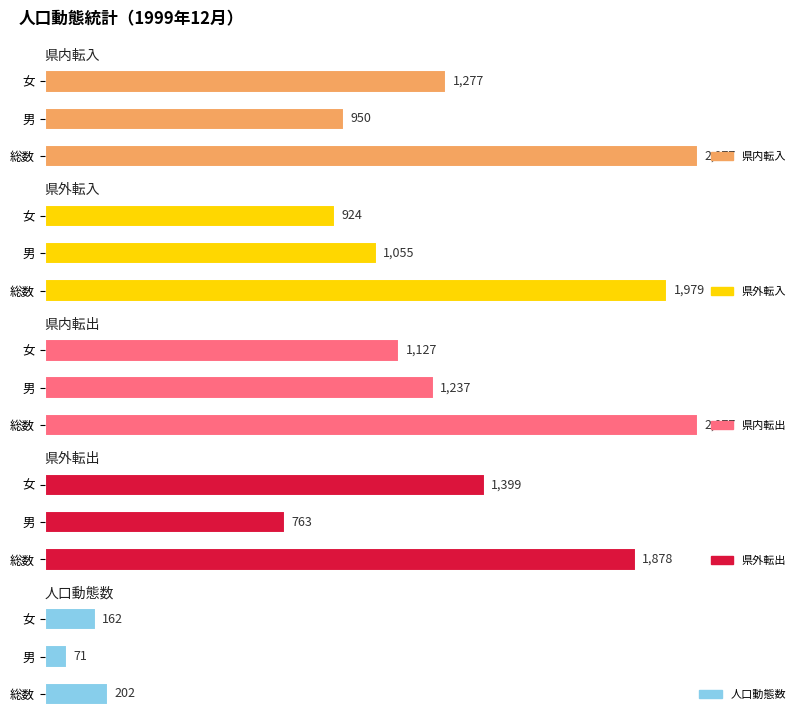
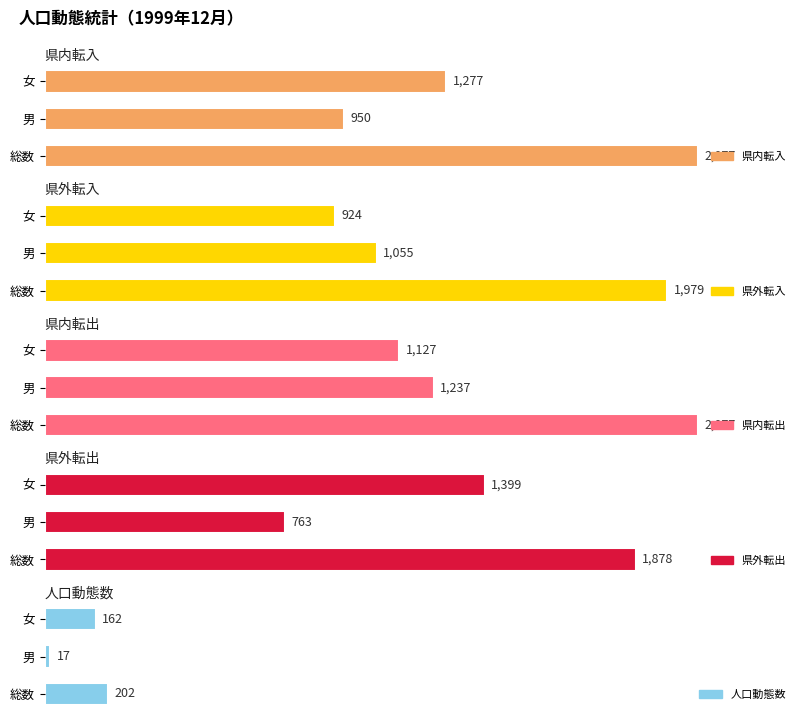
  {
    "県内転入": {
      "女": "1,277",
      "男": "950",
      "総数": "2,077"
    },
    "県外転入": {
      "女": "924",
      "男": "1,055",
      "総数": "1,979"
    },
    "県内転出": {
      "女": "1,127",
      "男": "1,237",
      "総数": "2,077"
    },
    "県外転出": {
      "女": "1,399",
      "男": "763",
      "総数": "1,878"
    },
    "人口動態数": {
      "女": "162",
-     "男": "71",
+     "男": "17",
      "総数": "202"
    }
  }
